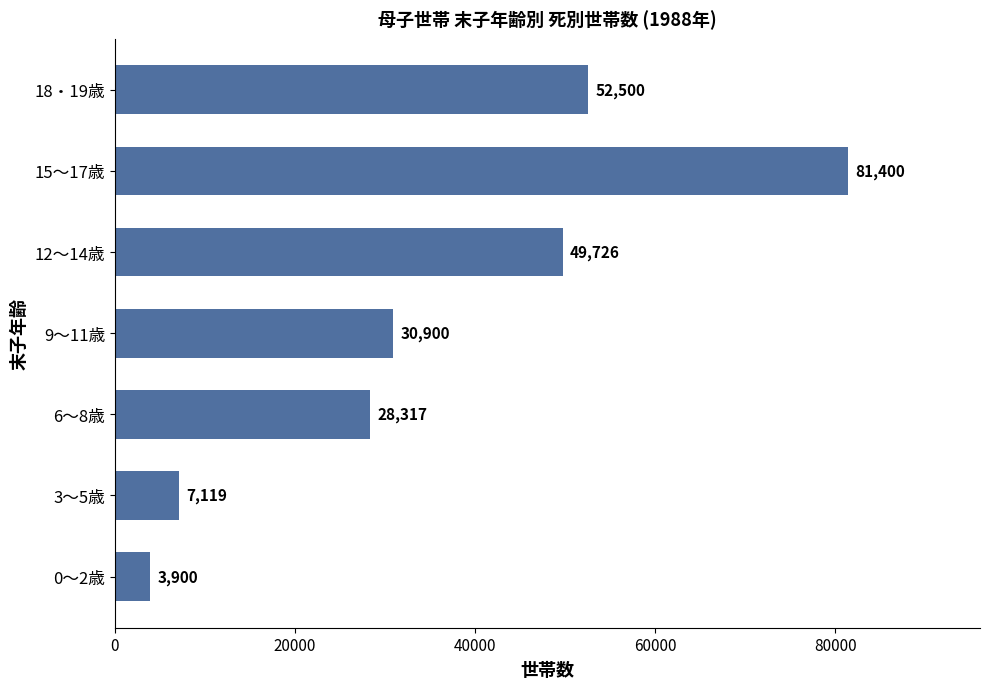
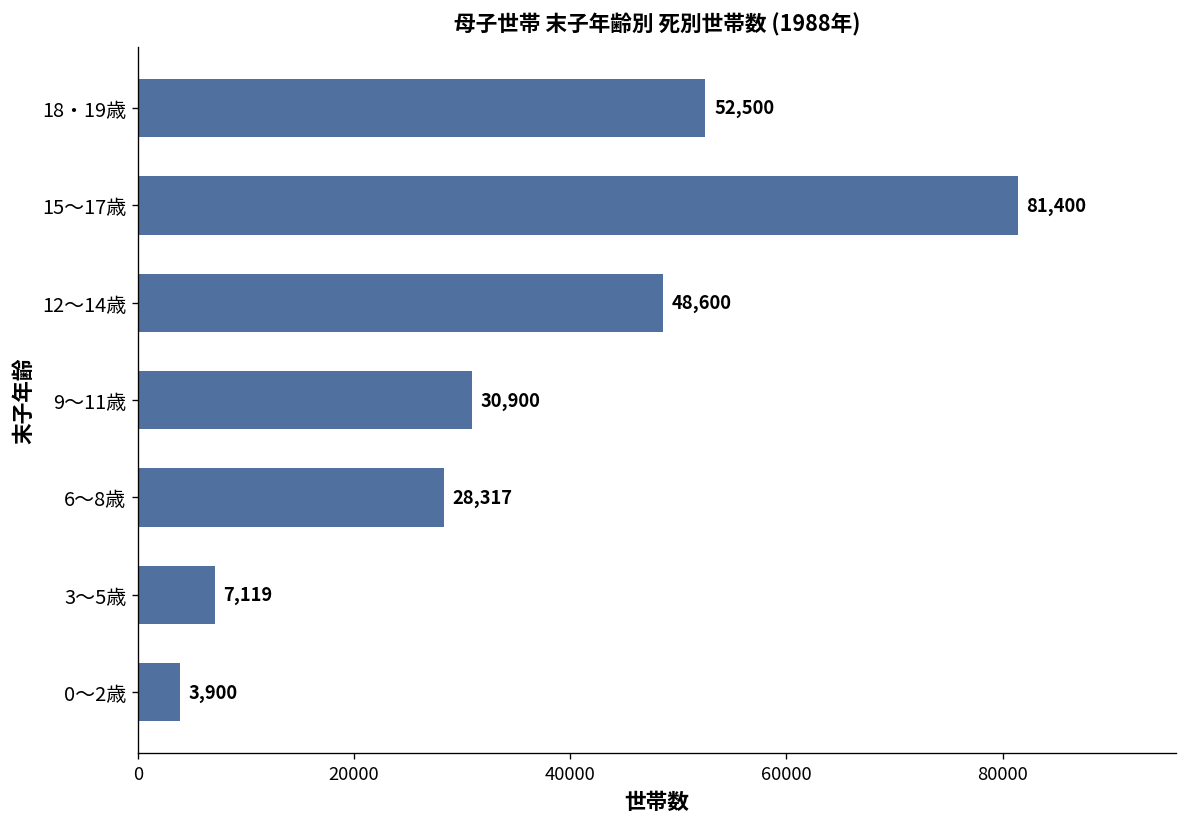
  {
    "18・19歳": "52,500",
    "15～17歳": "81,400",
-   "12～14歳": "49,726",
+   "12～14歳": "48,600",
    "9～11歳": "30,900",
    "6～8歳": "28,317",
    "3～5歳": "7,119",
    "0～2歳": "3,900"
  }
